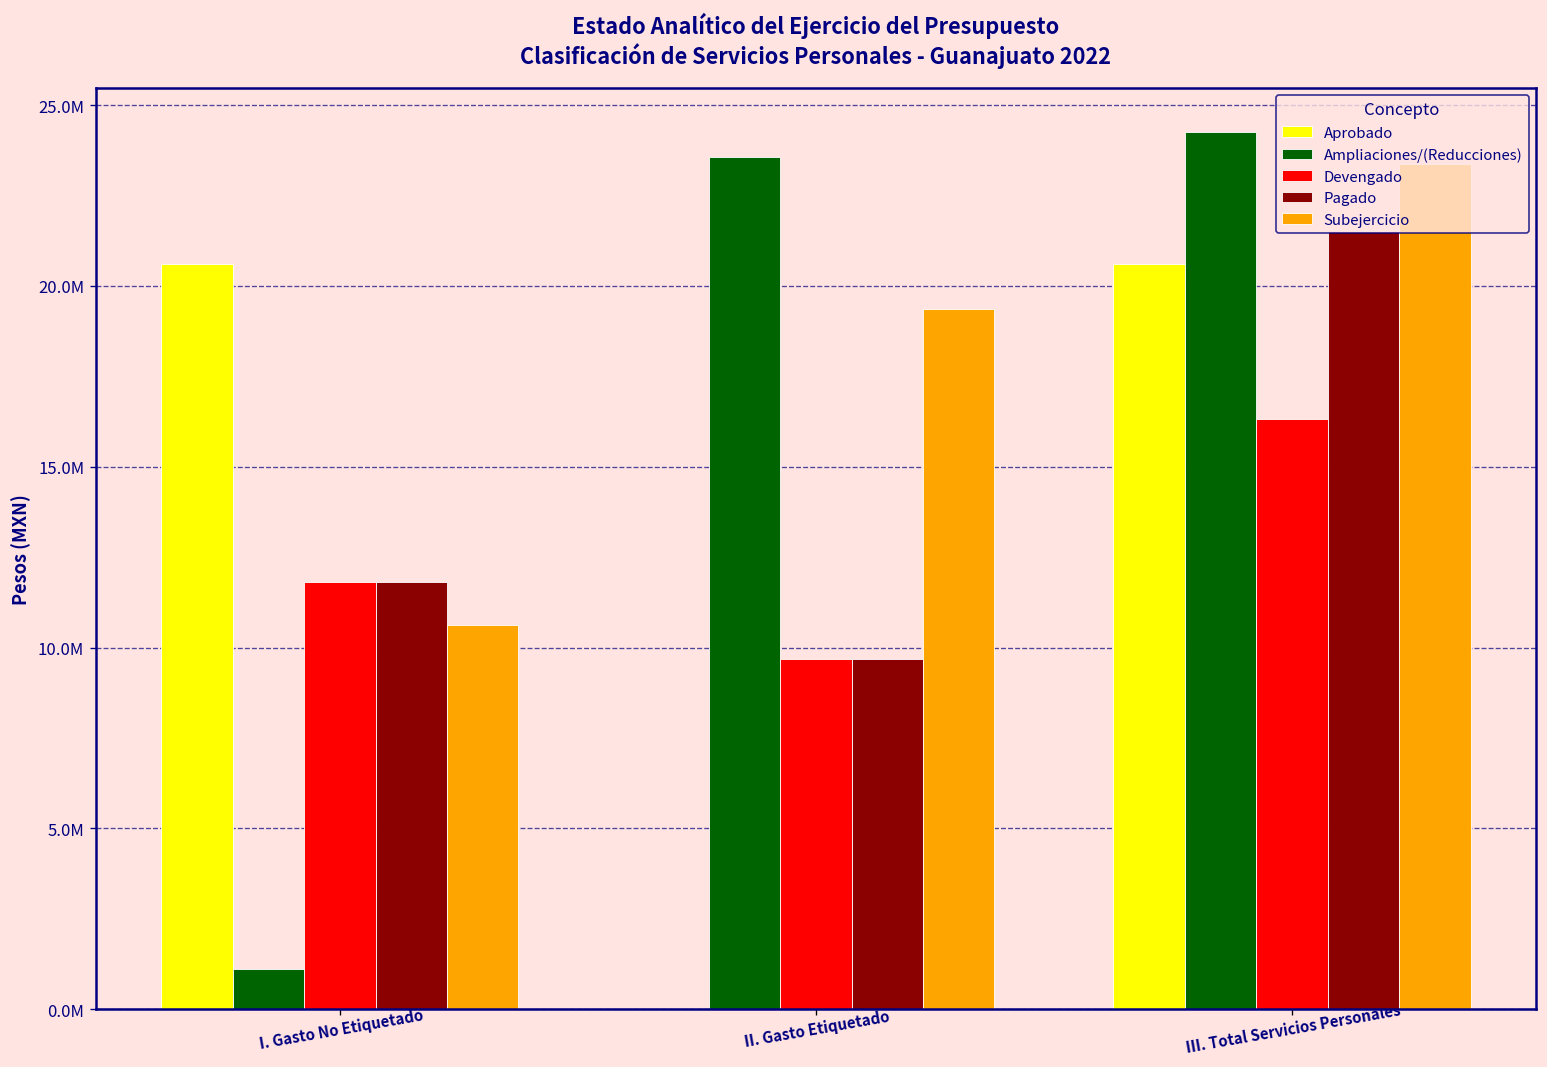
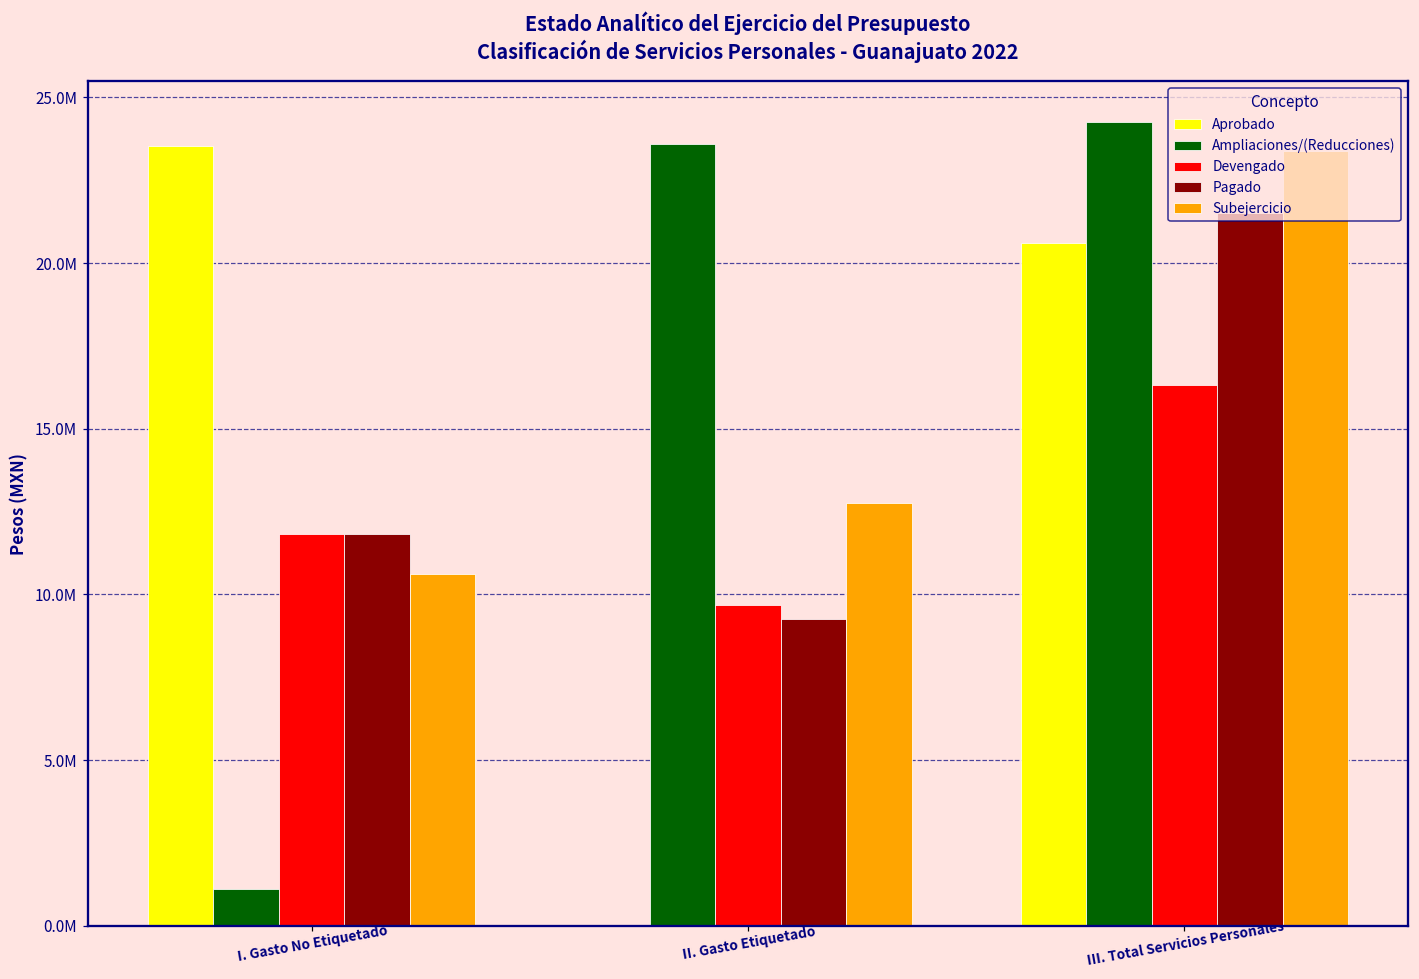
  {
    "Aprobado": {
-     "I. Gasto No Etiquetado": 20600000,
+     "I. Gasto No Etiquetado": 23500000,
      "II. Gasto Etiquetado": 0,
      "III. Total Servicios Personales": 20600000
    },
    "Ampliaciones/(Reducciones)": {
      "I. Gasto No Etiquetado": 1100000,
      "II. Gasto Etiquetado": 23600000,
      "III. Total Servicios Personales": 24300000
    },
    "Devengado": {
      "I. Gasto No Etiquetado": 11800000,
      "II. Gasto Etiquetado": 9700000,
      "III. Total Servicios Personales": 16300000
    },
    "Pagado": {
      "I. Gasto No Etiquetado": 11800000,
-     "II. Gasto Etiquetado": 9700000
+     "II. Gasto Etiquetado": 9300000
    },
    "Subejercicio": {
      "I. Gasto No Etiquetado": 10600000,
-     "II. Gasto Etiquetado": 19400000
+     "II. Gasto Etiquetado": 12800000
    }
  }
